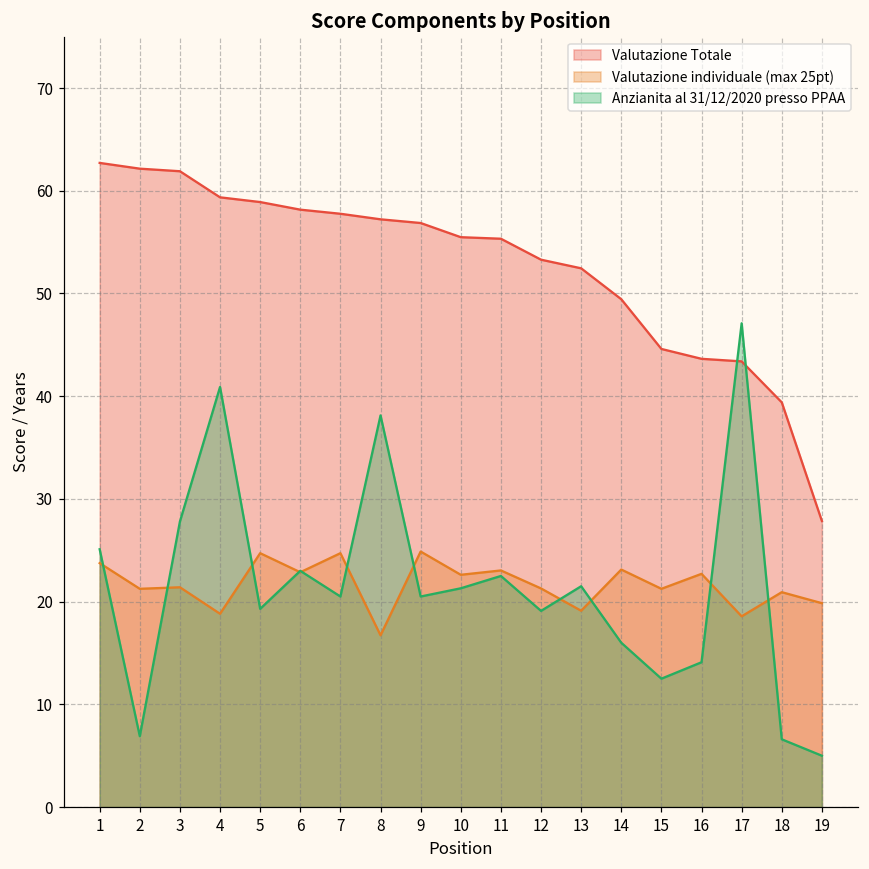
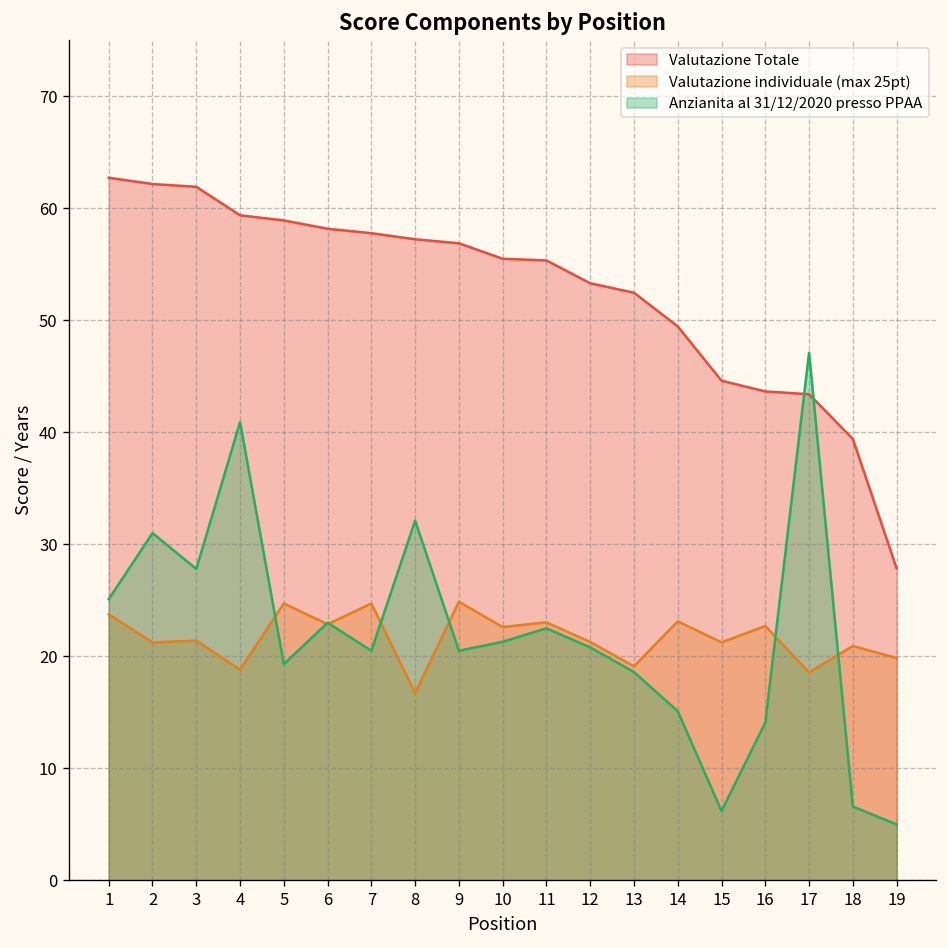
  {
    "Anzianita al 31/12/2020 presso PPAA": {
      "1": 25,
-     "2": 7,
+     "2": 31,
      "3": 28,
      "4": 41,
      "5": 19,
      "7": 21,
-     "8": 38,
+     "8": 32,
      "9": 21,
      "10": 21,
      "11": 23,
-     "12": 19,
-     "13": 22,
-     "14": 16,
-     "15": 13,
+     "12": 21,
+     "13": 19,
+     "14": 15,
+     "15": 6,
      "16": 14,
      "17": 47,
      "18": 7,
      "19": 5
    }
  }
